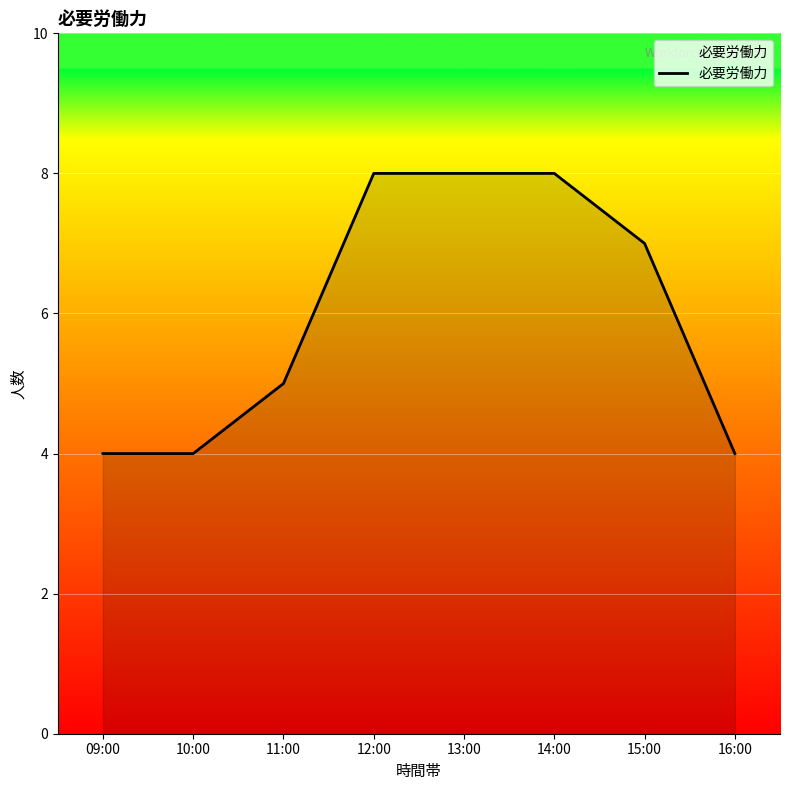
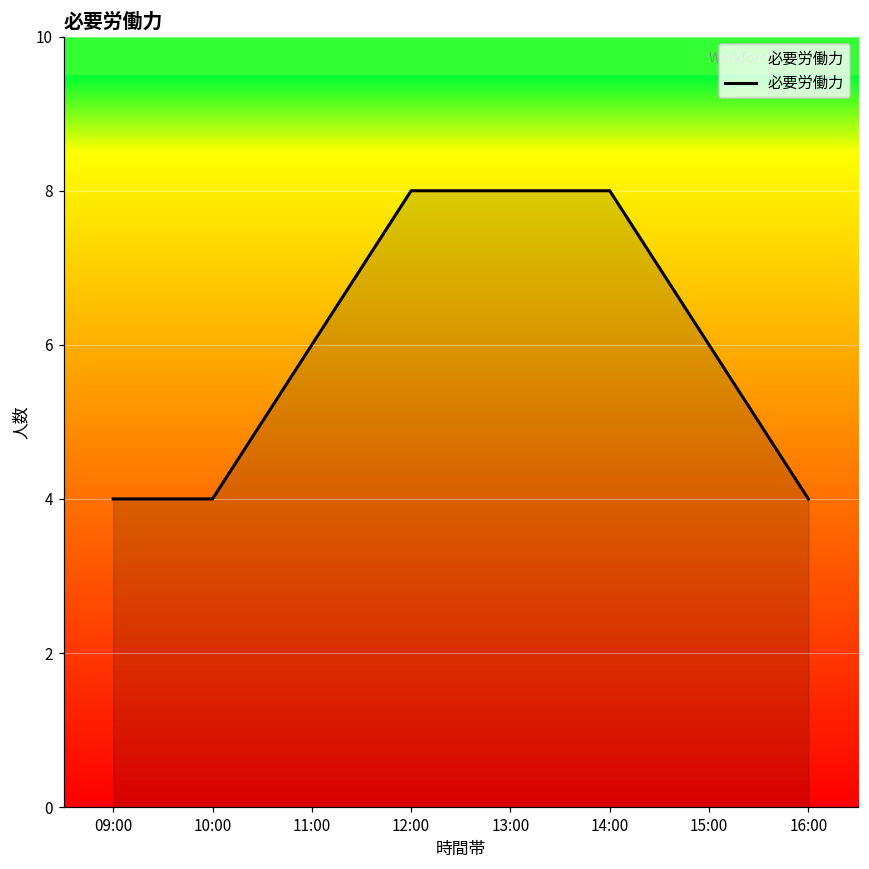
  {
    "09:00": 4,
    "10:00": 4,
-   "11:00": 5,
+   "11:00": 6,
    "12:00": 8,
    "13:00": 8,
    "14:00": 8,
-   "15:00": 7,
+   "15:00": 6,
    "16:00": 4
  }
